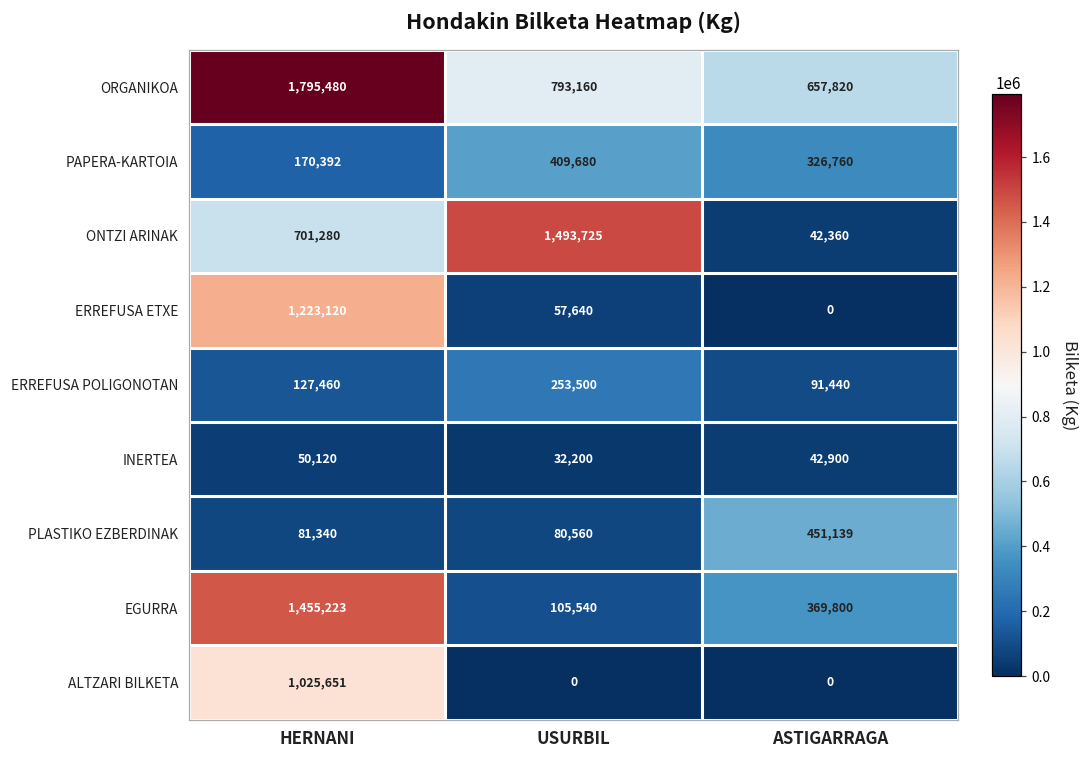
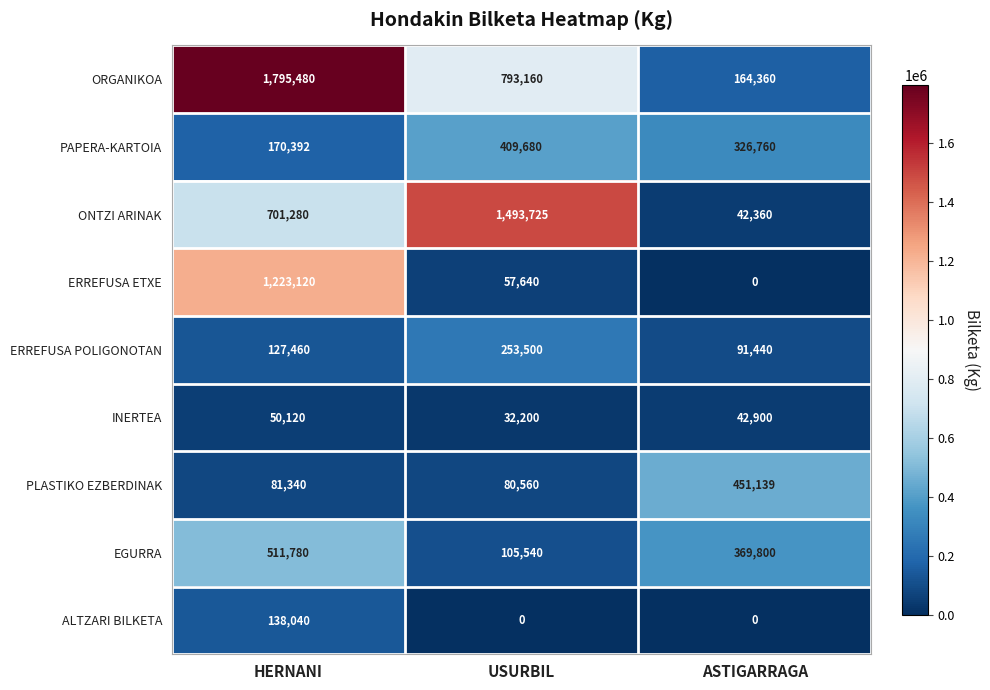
  {
    "ORGANIKOA": {
      "HERNANI": "1,795,480",
      "USURBIL": "793,160",
-     "ASTIGARRAGA": "657,820"
+     "ASTIGARRAGA": "164,360"
    },
    "PAPERA-KARTOIA": {
      "HERNANI": "170,392",
      "USURBIL": "409,680",
      "ASTIGARRAGA": "326,760"
    },
    "ONTZI ARINAK": {
      "HERNANI": "701,280",
      "USURBIL": "1,493,725",
      "ASTIGARRAGA": "42,360"
    },
    "ERREFUSA ETXE": {
      "HERNANI": "1,223,120",
      "USURBIL": "57,640",
      "ASTIGARRAGA": "0"
    },
    "ERREFUSA POLIGONOTAN": {
      "HERNANI": "127,460",
      "USURBIL": "253,500",
      "ASTIGARRAGA": "91,440"
    },
    "INERTEA": {
      "HERNANI": "50,120",
      "USURBIL": "32,200",
      "ASTIGARRAGA": "42,900"
    },
    "PLASTIKO EZBERDINAK": {
      "HERNANI": "81,340",
      "USURBIL": "80,560",
      "ASTIGARRAGA": "451,139"
    },
    "EGURRA": {
-     "HERNANI": "1,455,223",
+     "HERNANI": "511,780",
      "USURBIL": "105,540",
      "ASTIGARRAGA": "369,800"
    },
    "ALTZARI BILKETA": {
-     "HERNANI": "1,025,651",
+     "HERNANI": "138,040",
      "USURBIL": "0",
      "ASTIGARRAGA": "0"
    }
  }
